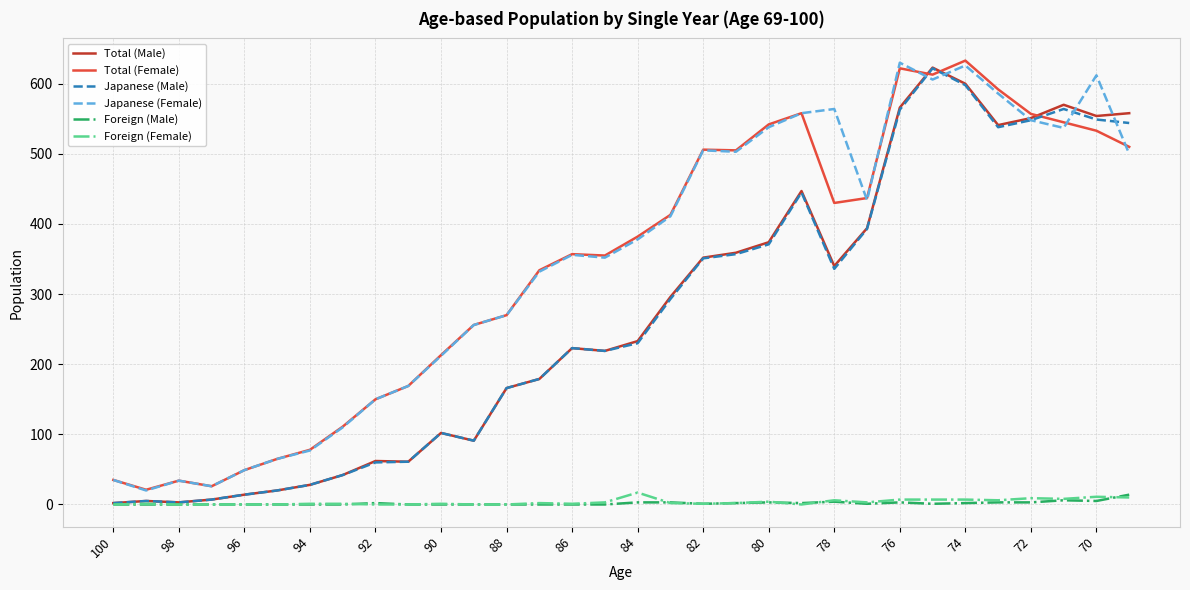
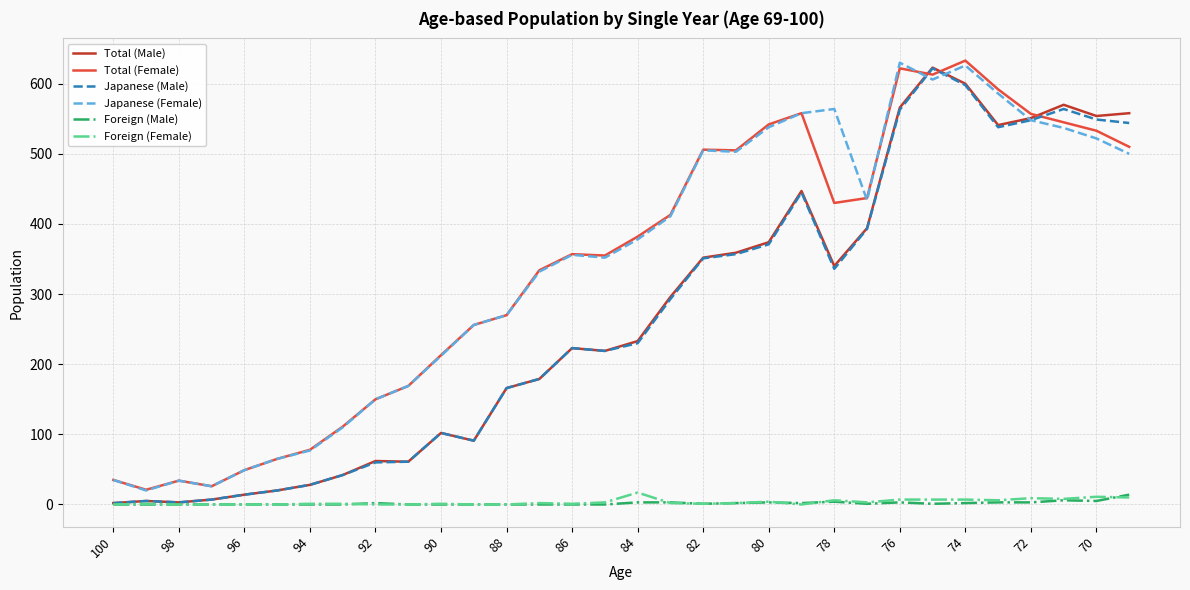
  {
    "Japanese (Male)": {
      "78": 340,
      "70": 550
    },
    "Japanese (Female)": {
      "84": 380,
      "80": 540,
      "78": 560,
      "76": 630,
      "74": 630,
-     "70": 610
+     "70": 520
    },
    "Foreign (Male)": {
      "84": 0,
      "76": 0,
      "74": 0,
      "72": 0,
      "70": 10
    },
    "Foreign (Female)": {
      "84": 20,
      "76": 10,
      "74": 10,
      "72": 10,
      "70": 10
    }
  }
